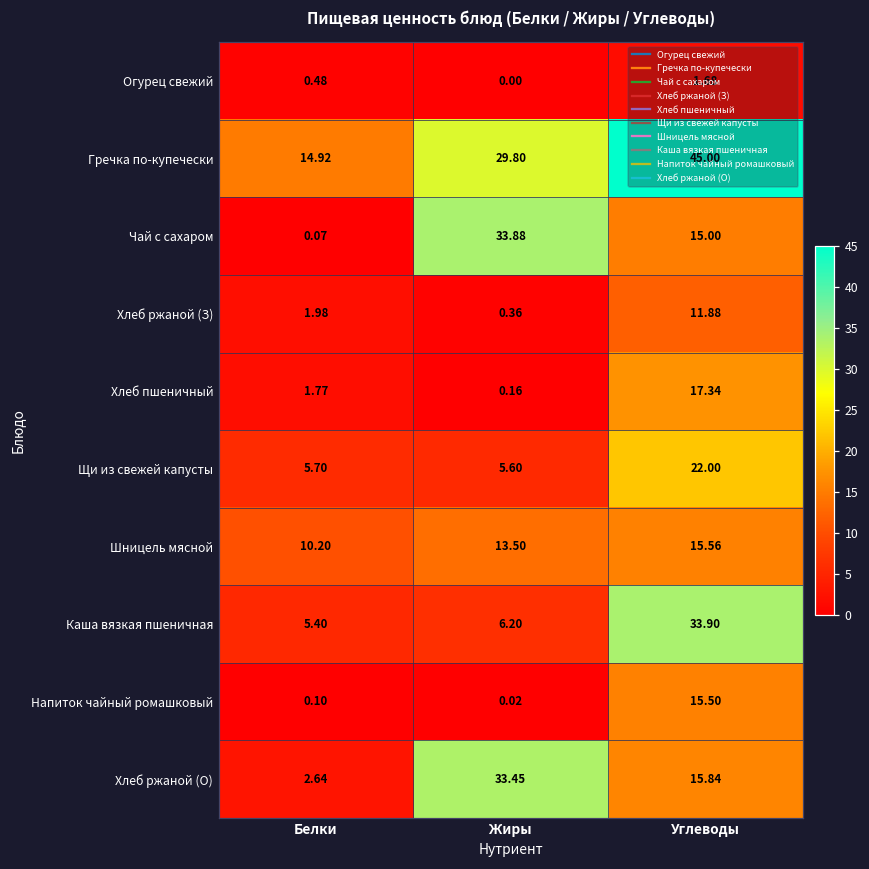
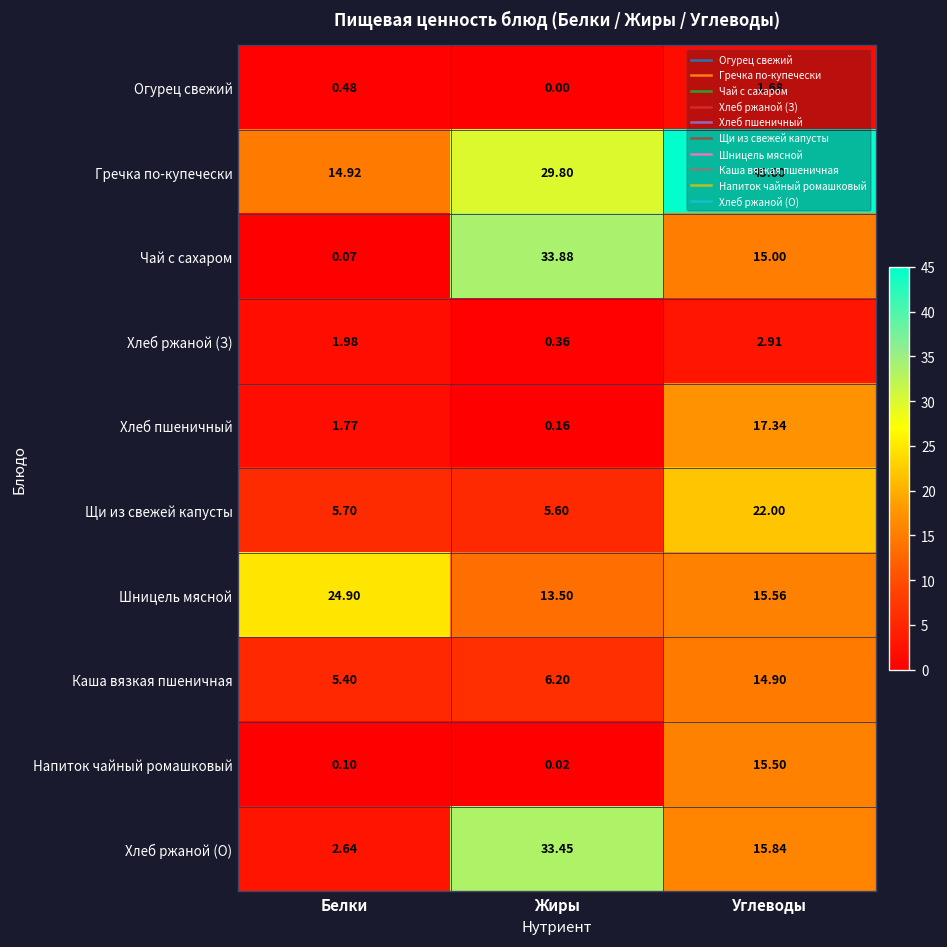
  {
    "Огурец свежий": {
      "Белки": 0.48,
      "Жиры": 0.00
    },
    "Гречка по-купечески": {
      "Белки": 14.92,
      "Жиры": 29.80
    },
    "Чай с сахаром": {
      "Белки": 0.07,
      "Жиры": 33.88,
      "Углеводы": 15.00
    },
    "Хлеб ржаной (З)": {
      "Белки": 1.98,
      "Жиры": 0.36,
-     "Углеводы": 11.88
+     "Углеводы": 2.91
    },
    "Хлеб пшеничный": {
      "Белки": 1.77,
      "Жиры": 0.16,
      "Углеводы": 17.34
    },
    "Щи из свежей капусты": {
      "Белки": 5.70,
      "Жиры": 5.60,
      "Углеводы": 22.00
    },
    "Шницель мясной": {
-     "Белки": 10.20,
+     "Белки": 24.90,
      "Жиры": 13.50,
      "Углеводы": 15.56
    },
    "Каша вязкая пшеничная": {
      "Белки": 5.40,
      "Жиры": 6.20,
-     "Углеводы": 33.90
+     "Углеводы": 14.90
    },
    "Напиток чайный ромашковый": {
      "Белки": 0.10,
      "Жиры": 0.02,
      "Углеводы": 15.50
    },
    "Хлеб ржаной (О)": {
      "Белки": 2.64,
      "Жиры": 33.45,
      "Углеводы": 15.84
    }
  }
